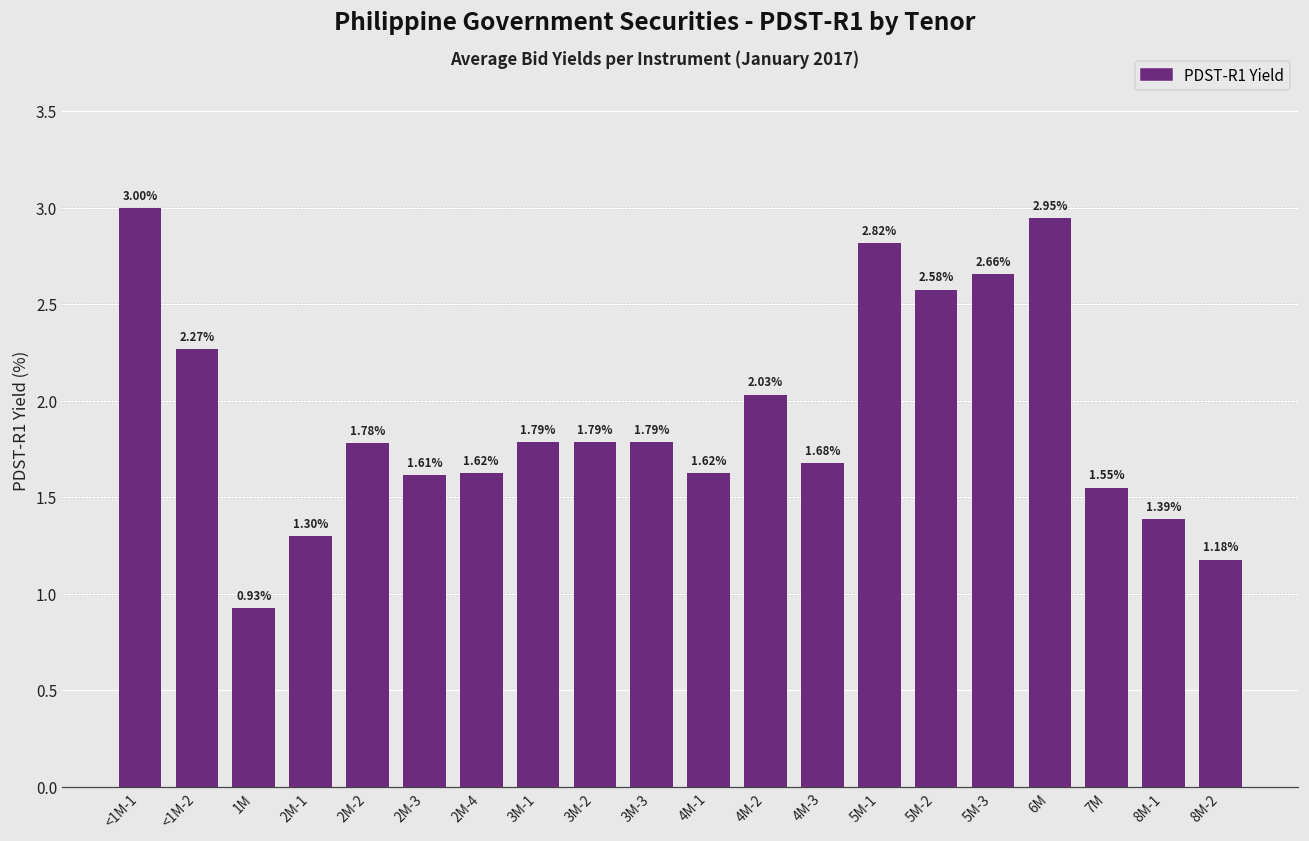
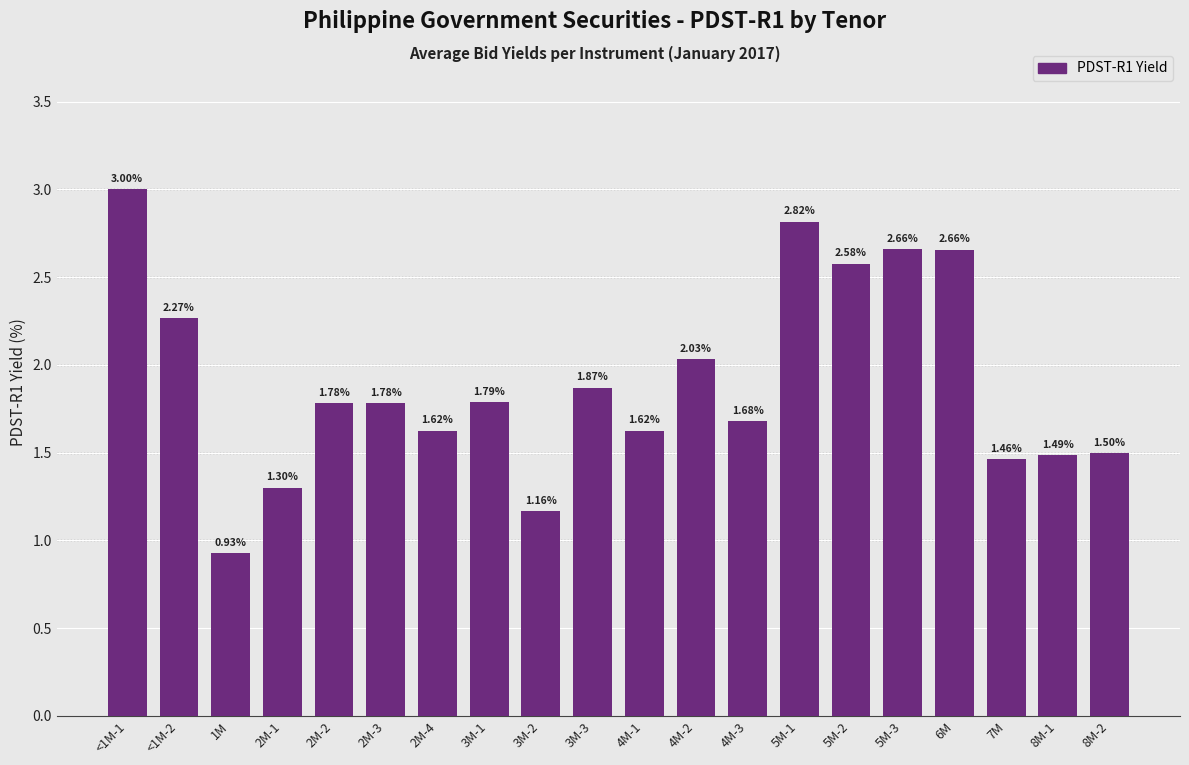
  {
    "<1M-1": "3.00%",
    "<1M-2": "2.27%",
    "1M": "0.93%",
    "2M-1": "1.30%",
    "2M-2": "1.78%",
-   "2M-3": "1.61%",
+   "2M-3": "1.78%",
    "2M-4": "1.62%",
    "3M-1": "1.79%",
-   "3M-2": "1.79%",
-   "3M-3": "1.79%",
+   "3M-2": "1.16%",
+   "3M-3": "1.87%",
    "4M-1": "1.62%",
    "4M-2": "2.03%",
    "4M-3": "1.68%",
    "5M-1": "2.82%",
    "5M-2": "2.58%",
    "5M-3": "2.66%",
-   "6M": "2.95%",
-   "7M": "1.55%",
-   "8M-1": "1.39%",
-   "8M-2": "1.18%"
+   "6M": "2.66%",
+   "7M": "1.46%",
+   "8M-1": "1.49%",
+   "8M-2": "1.50%"
  }
